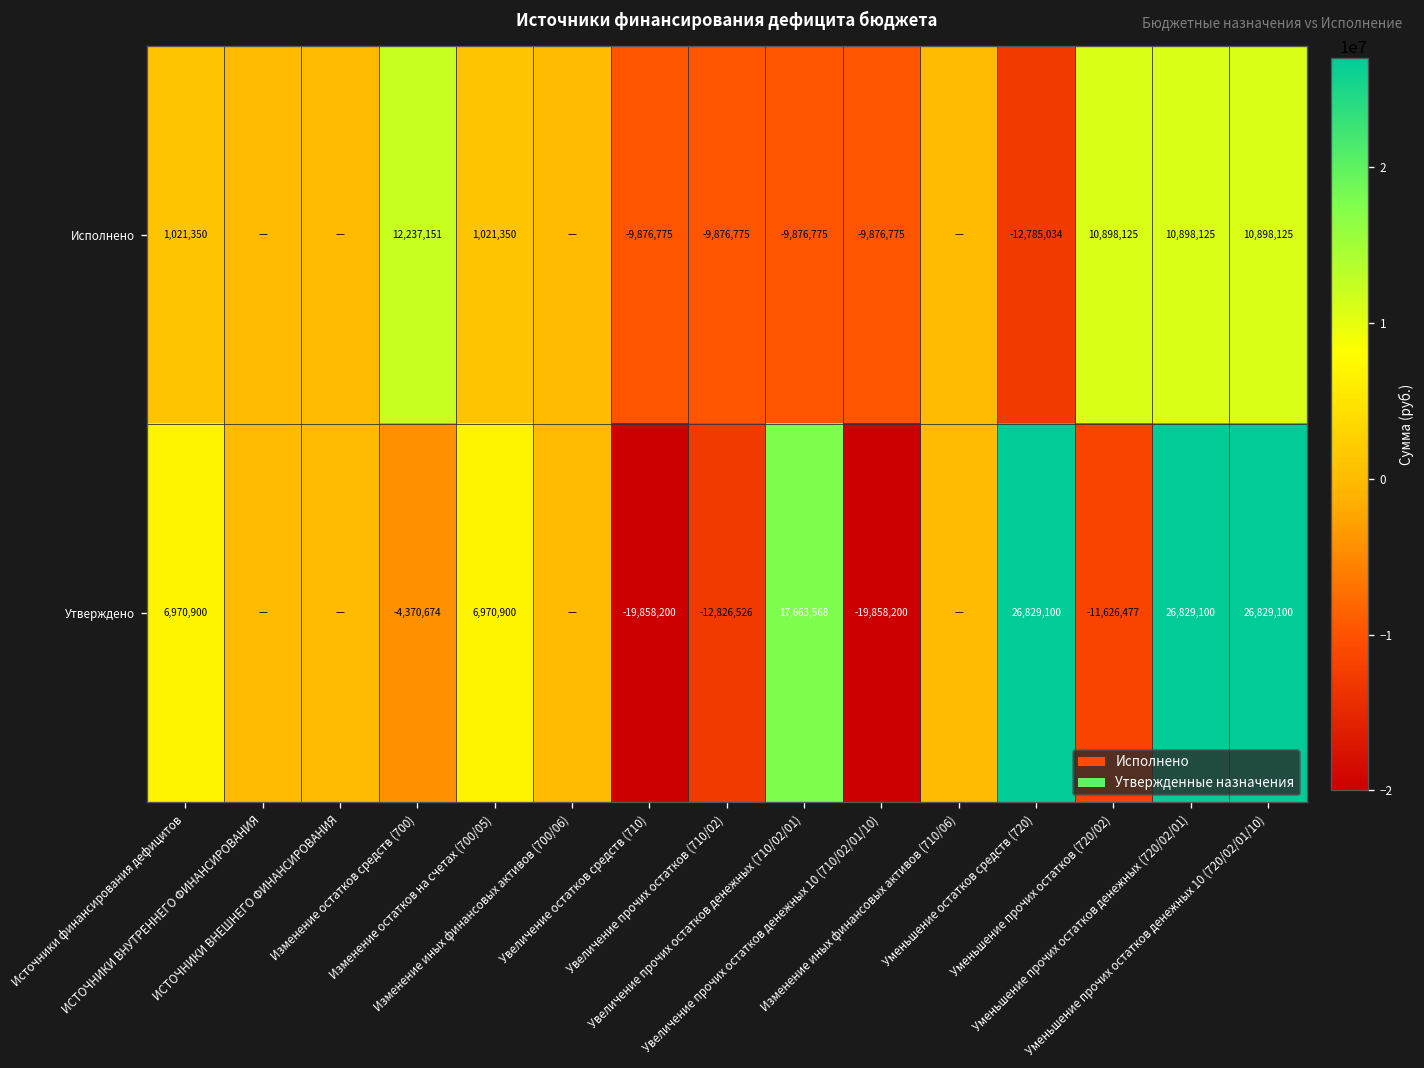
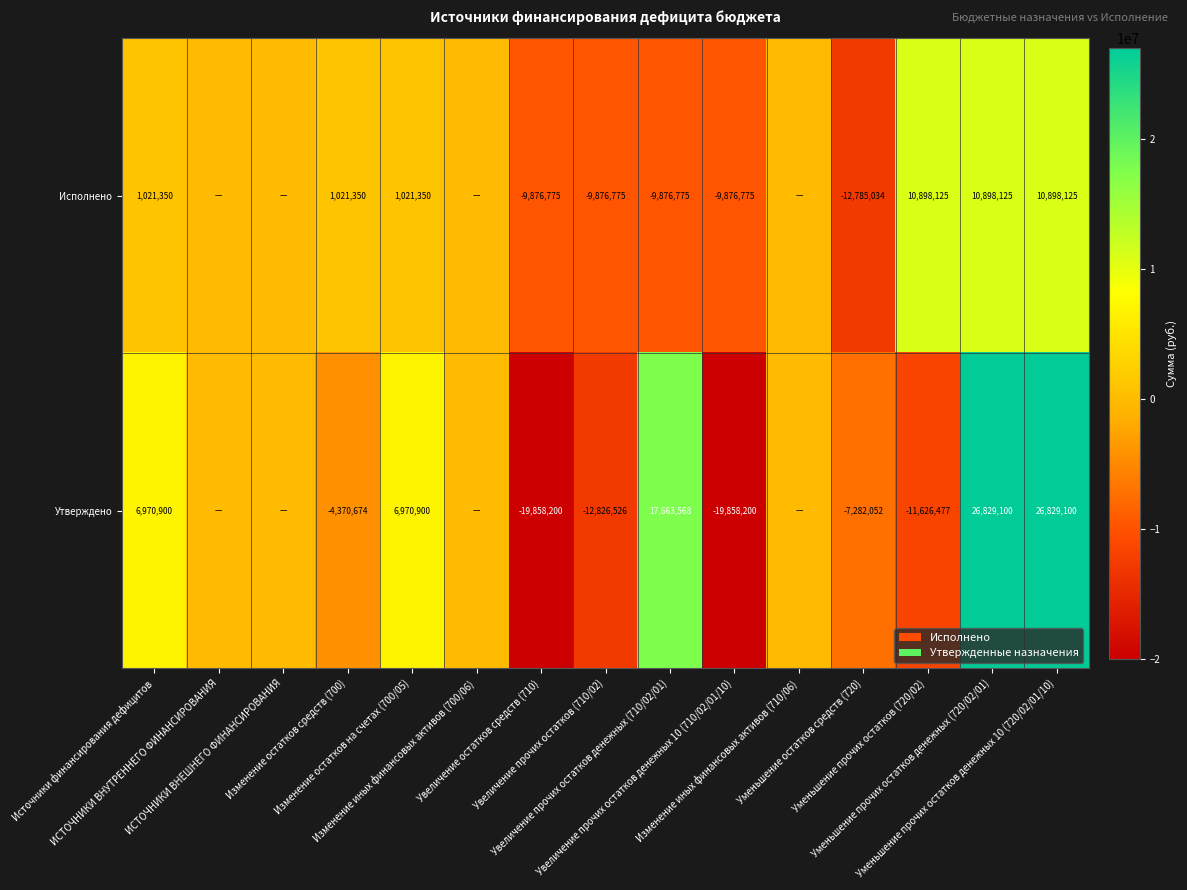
  {
    "Исполнено": {
      "Источники финансирования дефицитов": "1,021,350",
-     "Изменение остатков средств (700)": "12,237,151",
+     "Изменение остатков средств (700)": "1,021,350",
      "Изменение остатков на счетах (700/05)": "1,021,350",
      "Увеличение остатков средств (710)": "-9,876,775",
      "Увеличение прочих остатков (710/02)": "-9,876,775",
      "Увеличение прочих остатков денежных (710/02/01)": "-9,876,775",
      "Увеличение прочих остатков денежных 10 (710/02/01/10)": "-9,876,775",
      "Уменьшение остатков средств (720)": "-12,785,034",
      "Уменьшение прочих остатков (720/02)": "10,898,125",
      "Уменьшение прочих остатков денежных (720/02/01)": "10,898,125",
      "Уменьшение прочих остатков денежных 10 (720/02/01/10)": "10,898,125"
    },
    "Утверждено": {
      "Источники финансирования дефицитов": "6,970,900",
      "Изменение остатков средств (700)": "-4,370,674",
      "Изменение остатков на счетах (700/05)": "6,970,900",
      "Увеличение остатков средств (710)": "-19,858,200",
      "Увеличение прочих остатков (710/02)": "-12,826,526",
      "Увеличение прочих остатков денежных (710/02/01)": "17,663,568",
      "Увеличение прочих остатков денежных 10 (710/02/01/10)": "-19,858,200",
-     "Уменьшение остатков средств (720)": "26,829,100",
+     "Уменьшение остатков средств (720)": "-7,282,052",
      "Уменьшение прочих остатков (720/02)": "-11,626,477",
      "Уменьшение прочих остатков денежных (720/02/01)": "26,829,100",
      "Уменьшение прочих остатков денежных 10 (720/02/01/10)": "26,829,100"
    }
  }
